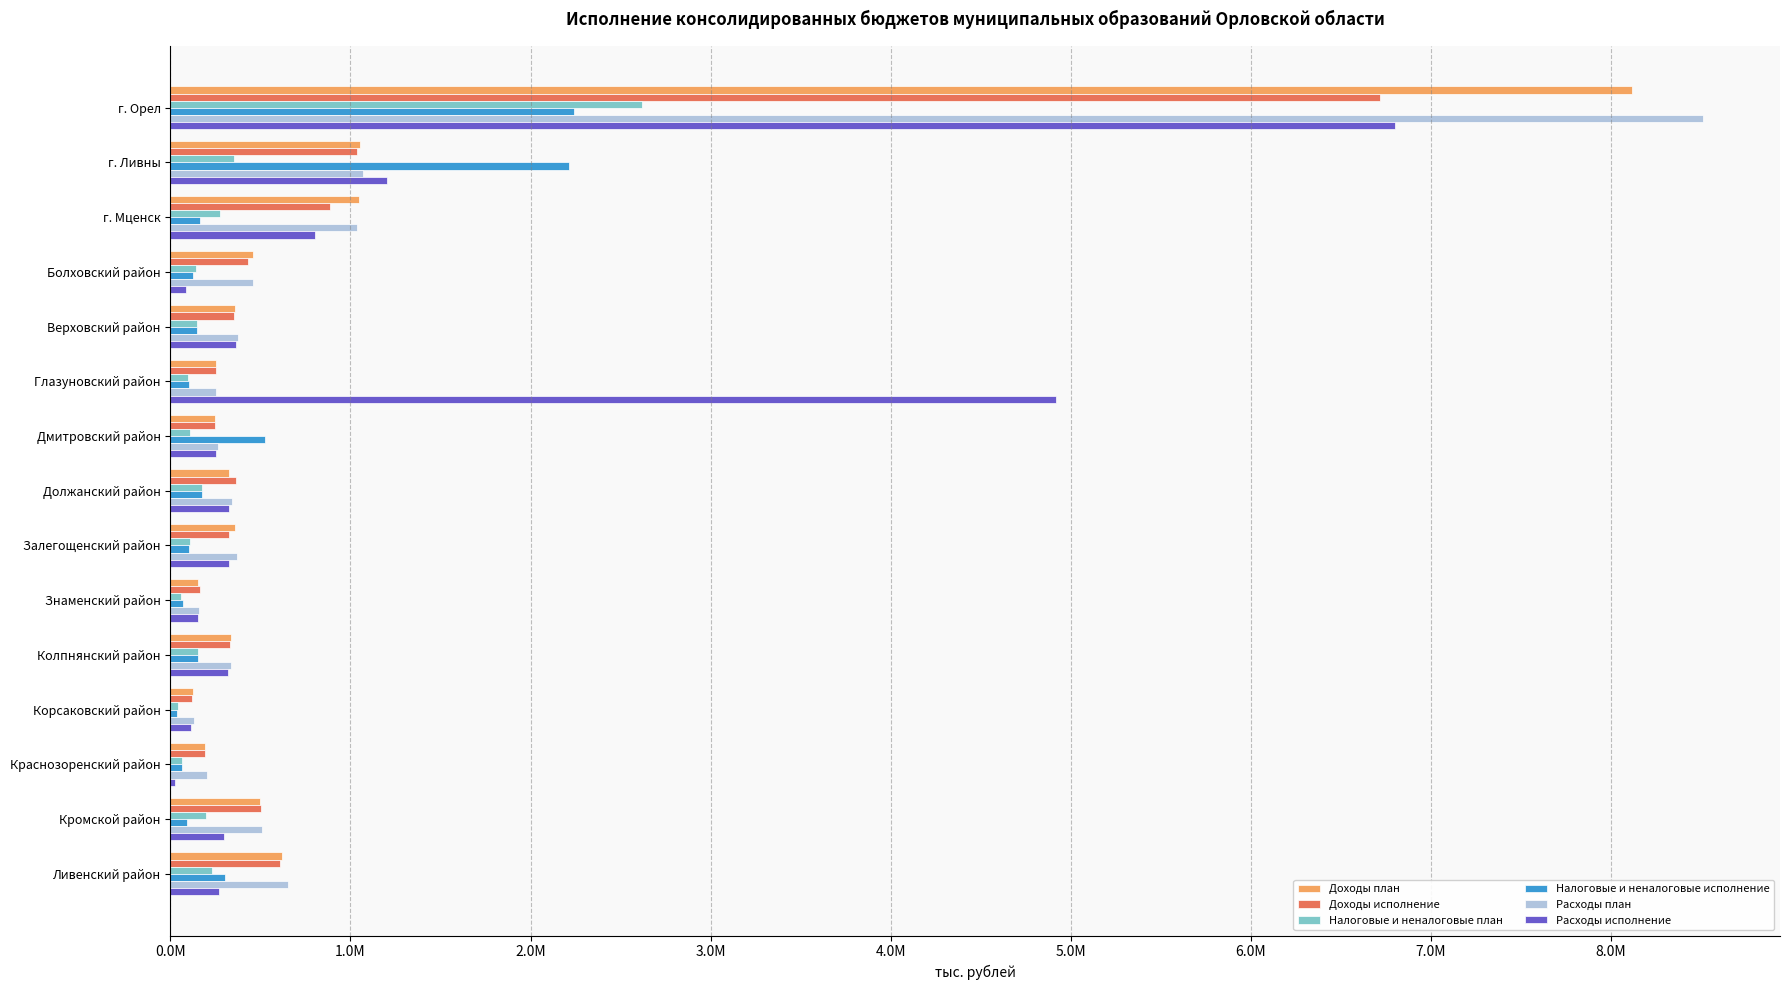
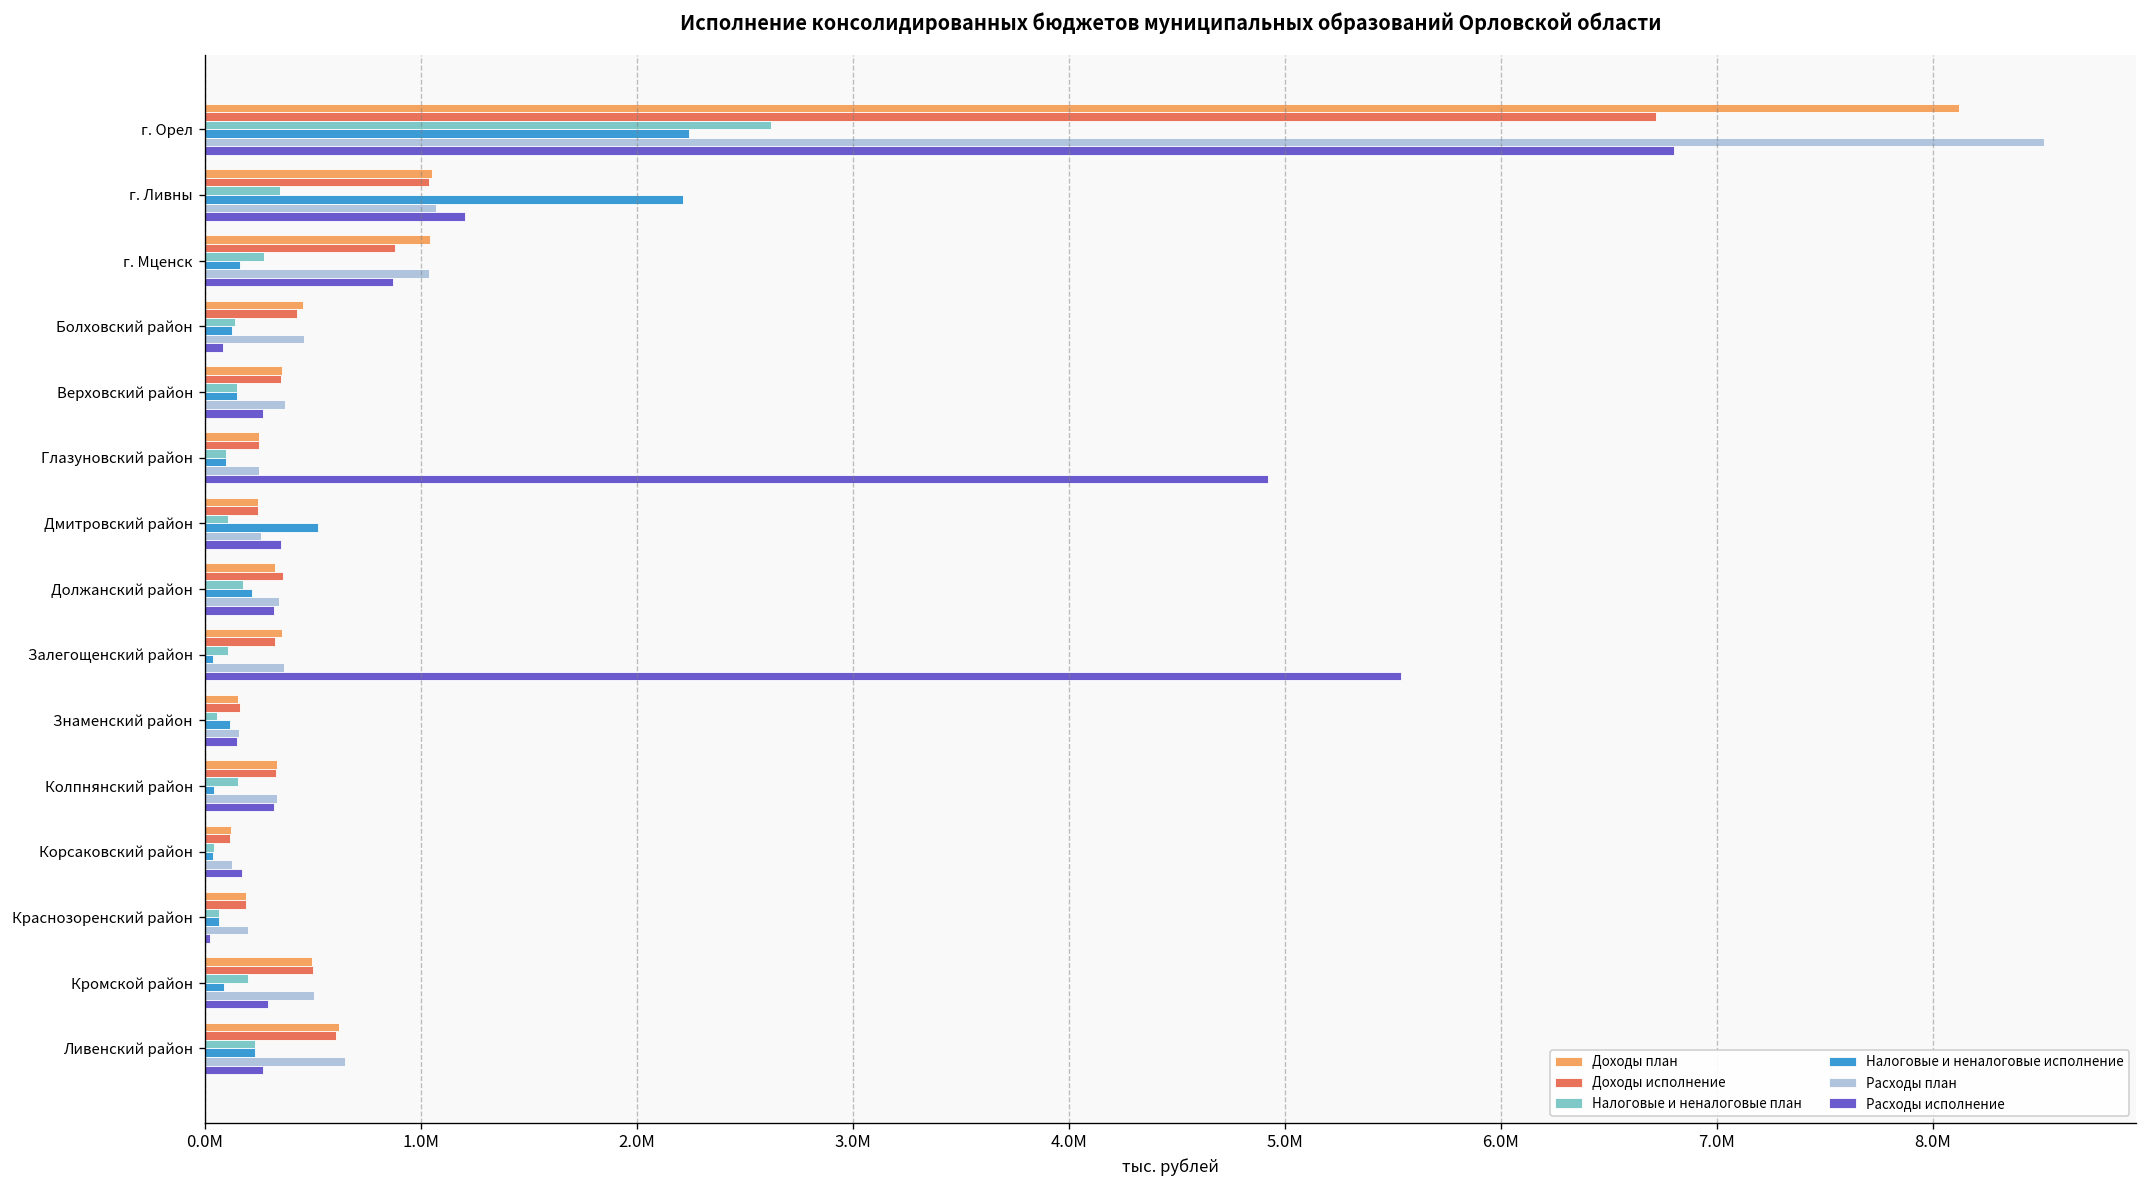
  {
    "Налоговые и неналоговые исполнение": {
      "г. Орел": 2240000,
      "г. Ливны": 2210000,
      "г. Мценск": 160000,
      "Болховский район": 130000,
      "Верховский район": 150000,
      "Глазуновский район": 100000,
      "Дмитровский район": 530000,
-     "Должанский район": 170000,
-     "Залегощенский район": 100000,
-     "Знаменский район": 70000,
-     "Колпнянский район": 150000,
+     "Должанский район": 220000,
+     "Залегощенский район": 40000,
+     "Знаменский район": 120000,
+     "Колпнянский район": 50000,
      "Корсаковский район": 40000,
      "Краснозоренский район": 70000,
      "Кромской район": 90000,
-     "Ливенский район": 300000
+     "Ливенский район": 230000
    },
    "Расходы исполнение": {
      "г. Орел": 6800000,
      "г. Ливны": 1210000,
-     "г. Мценск": 800000,
+     "г. Мценск": 870000,
      "Болховский район": 90000,
-     "Верховский район": 370000,
+     "Верховский район": 270000,
      "Глазуновский район": 4920000,
-     "Дмитровский район": 250000,
+     "Дмитровский район": 350000,
      "Должанский район": 320000,
-     "Залегощенский район": 320000,
+     "Залегощенский район": 5540000,
      "Знаменский район": 150000,
      "Колпнянский район": 320000,
-     "Корсаковский район": 120000,
+     "Корсаковский район": 170000,
      "Краснозоренский район": 30000,
      "Кромской район": 290000,
      "Ливенский район": 270000
    }
  }
